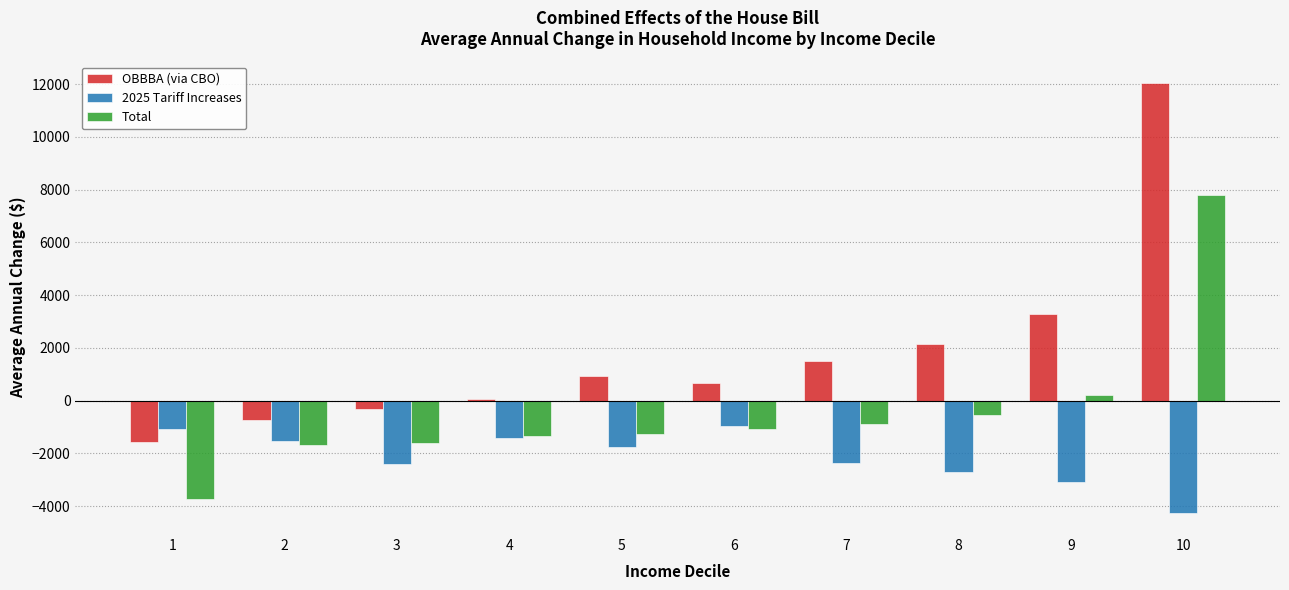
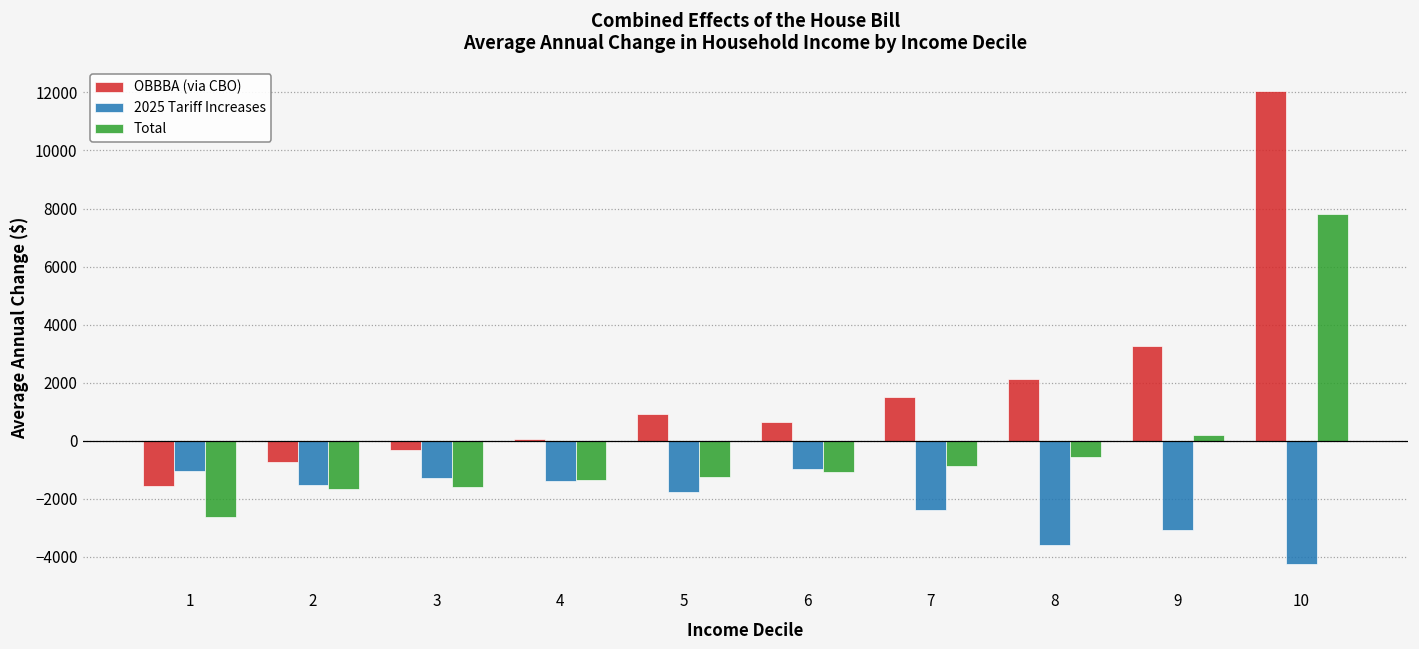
  {
    "OBBBA (via CBO)": {
      "1": -1600,
      "2": -800,
      "3": -300,
      "5": 900,
      "6": 700,
      "7": 1500,
      "8": 2100,
      "9": 3300,
      "10": 12000
    },
    "2025 Tariff Increases": {
      "1": -1100,
      "2": -1500,
-     "3": -2400,
+     "3": -1300,
      "4": -1400,
      "5": -1800,
      "6": -1000,
      "7": -2400,
-     "8": -2700,
+     "8": -3600,
      "9": -3100,
      "10": -4200
    },
    "Total": {
-     "1": -3700,
+     "1": -2600,
      "2": -1700,
      "3": -1600,
      "4": -1300,
      "5": -1300,
      "6": -1100,
      "7": -900,
      "8": -600,
      "9": 200,
      "10": 7800
    }
  }
